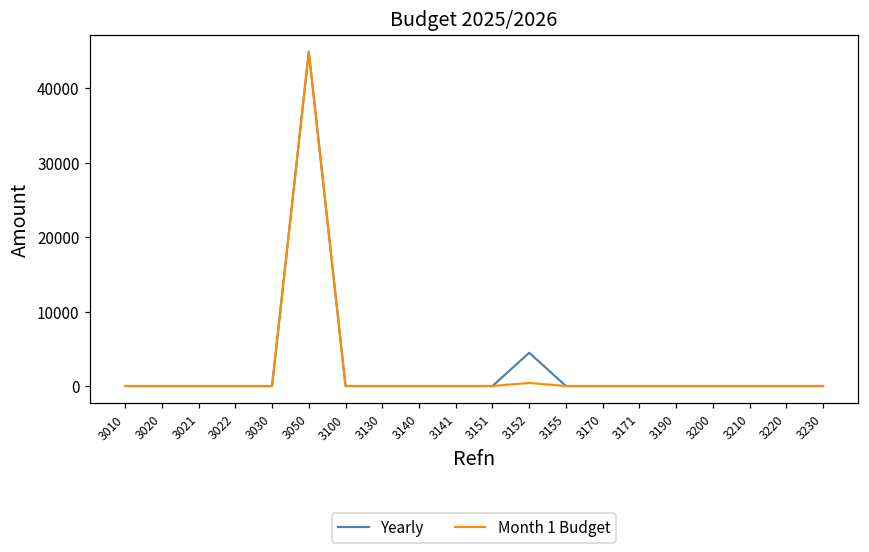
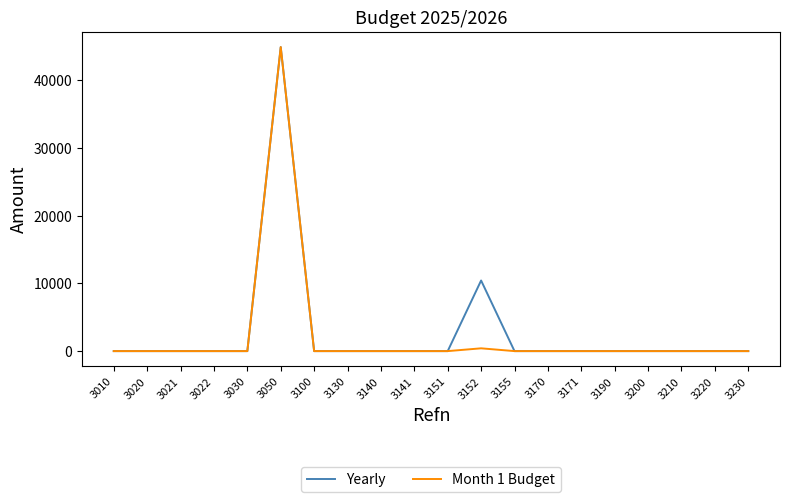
  {
    "Yearly": {
-     "3152": 4000
+     "3152": 10000
    },
    "Month 1 Budget": {
      "3152": 0
    }
  }
